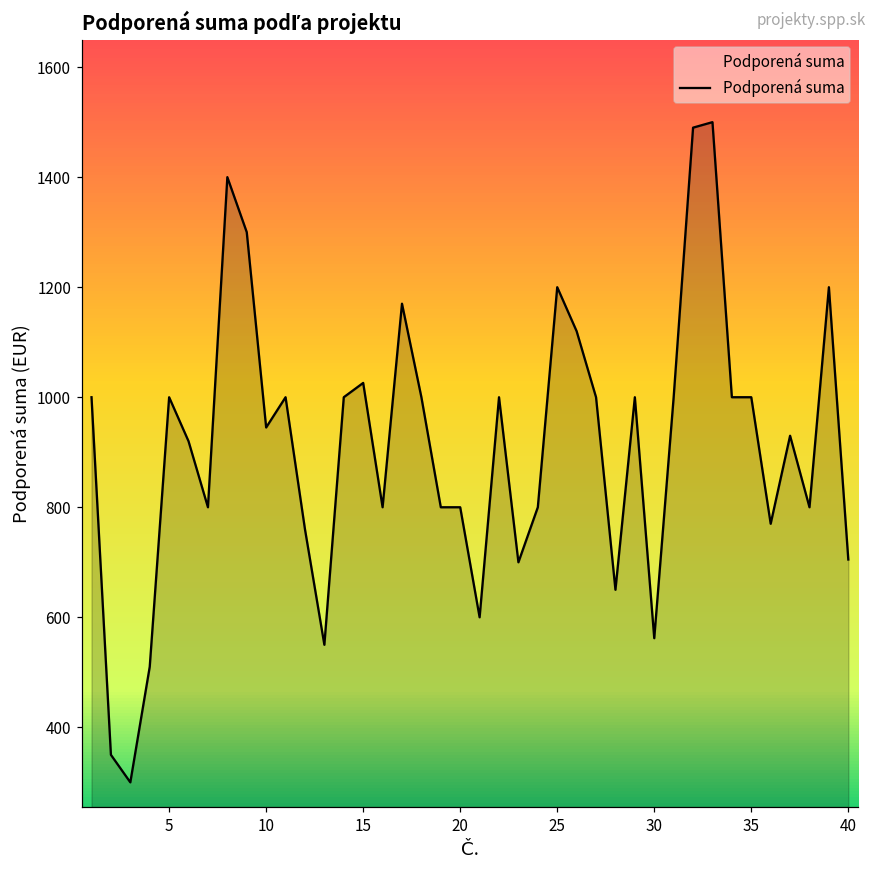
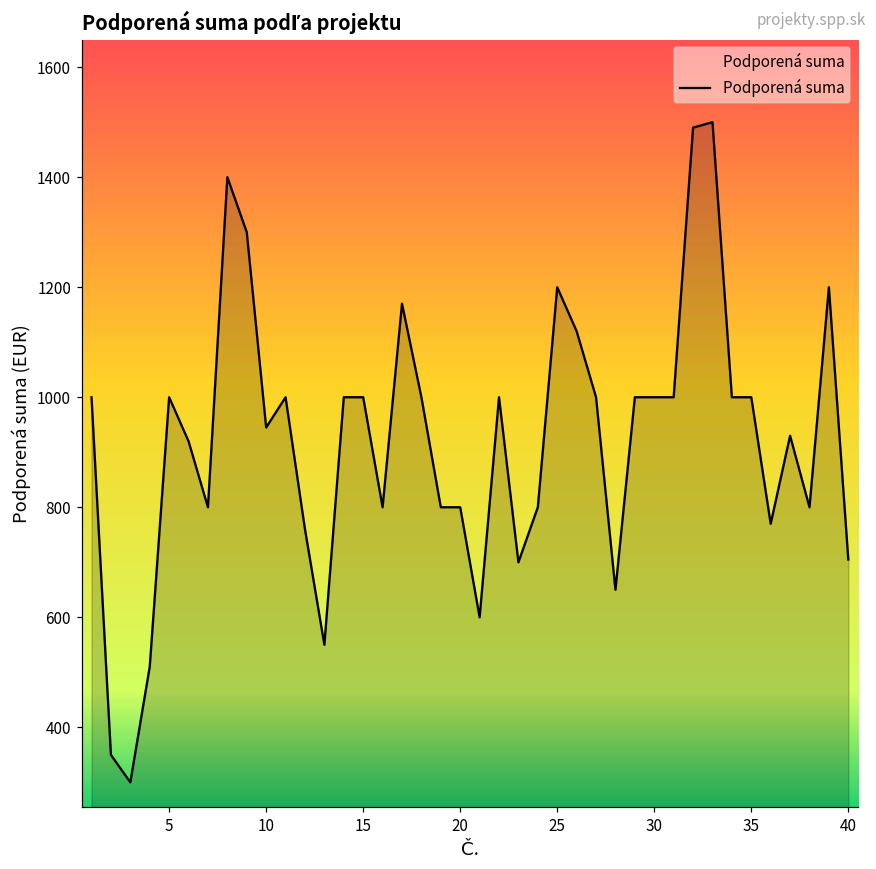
  {
    "5": 1000,
    "10": 950,
-   "15": 1030,
+   "15": 1000,
    "20": 800,
    "25": 1200,
-   "30": 560,
+   "30": 1000,
    "35": 1000,
    "40": 710
  }
